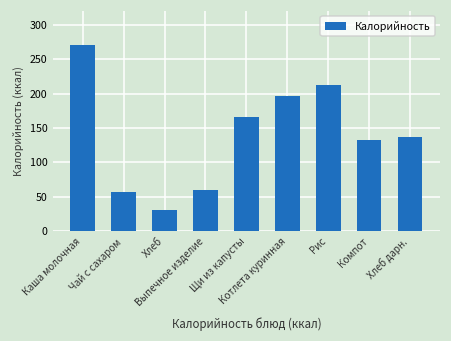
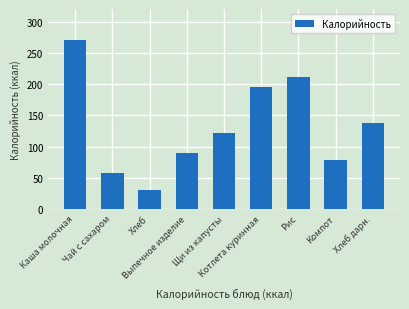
  {
    "Каша молочная": 270,
    "Чай с сахаром": 60,
    "Хлеб": 30,
-   "Выпечное изделие": 60,
-   "Щи из капусты": 170,
+   "Выпечное изделие": 90,
+   "Щи из капусты": 120,
    "Котлета куринная": 200,
    "Рис": 210,
-   "Компот": 130,
+   "Компот": 80,
    "Хлеб дарн.": 140
  }
